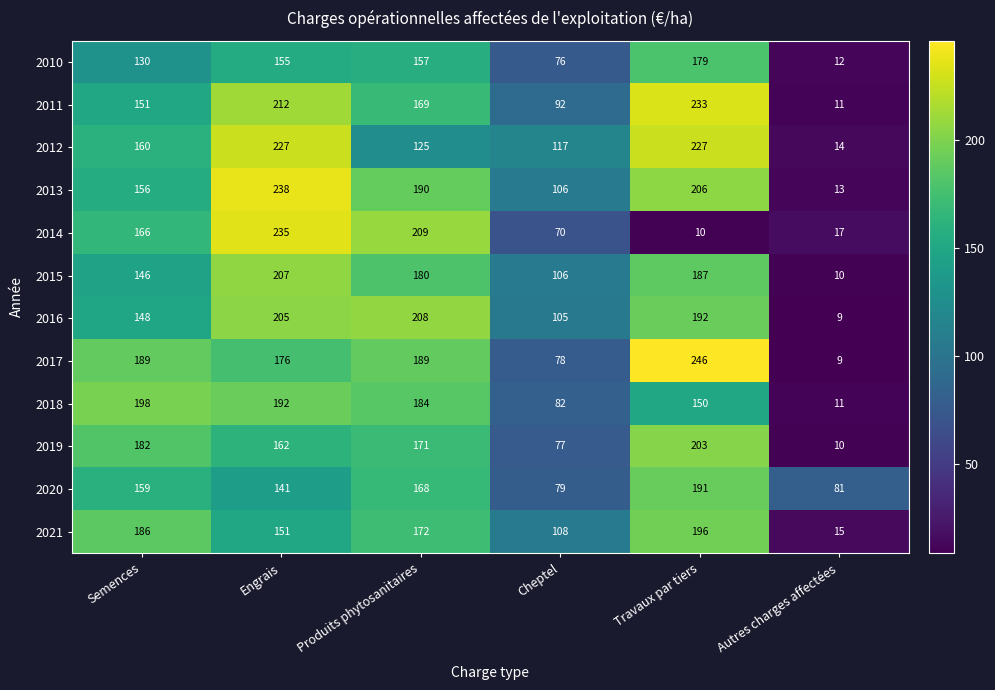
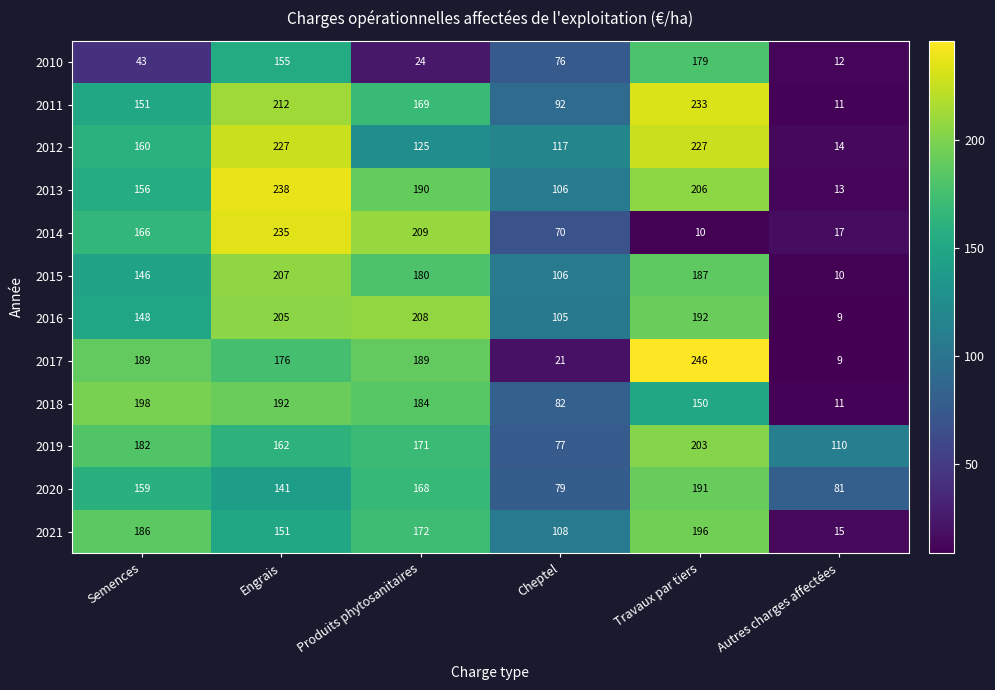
  {
    "2010": {
-     "Semences": 130,
+     "Semences": 43,
      "Engrais": 155,
-     "Produits phytosanitaires": 157,
+     "Produits phytosanitaires": 24,
      "Cheptel": 76,
      "Travaux par tiers": 179,
      "Autres charges affectées": 12
    },
    "2011": {
      "Semences": 151,
      "Engrais": 212,
      "Produits phytosanitaires": 169,
      "Cheptel": 92,
      "Travaux par tiers": 233,
      "Autres charges affectées": 11
    },
    "2012": {
      "Semences": 160,
      "Engrais": 227,
      "Produits phytosanitaires": 125,
      "Cheptel": 117,
      "Travaux par tiers": 227,
      "Autres charges affectées": 14
    },
    "2013": {
      "Semences": 156,
      "Engrais": 238,
      "Produits phytosanitaires": 190,
      "Cheptel": 106,
      "Travaux par tiers": 206,
      "Autres charges affectées": 13
    },
    "2014": {
      "Semences": 166,
      "Engrais": 235,
      "Produits phytosanitaires": 209,
      "Cheptel": 70,
      "Travaux par tiers": 10,
      "Autres charges affectées": 17
    },
    "2015": {
      "Semences": 146,
      "Engrais": 207,
      "Produits phytosanitaires": 180,
      "Cheptel": 106,
      "Travaux par tiers": 187,
      "Autres charges affectées": 10
    },
    "2016": {
      "Semences": 148,
      "Engrais": 205,
      "Produits phytosanitaires": 208,
      "Cheptel": 105,
      "Travaux par tiers": 192,
      "Autres charges affectées": 9
    },
    "2017": {
      "Semences": 189,
      "Engrais": 176,
      "Produits phytosanitaires": 189,
-     "Cheptel": 78,
+     "Cheptel": 21,
      "Travaux par tiers": 246,
      "Autres charges affectées": 9
    },
    "2018": {
      "Semences": 198,
      "Engrais": 192,
      "Produits phytosanitaires": 184,
      "Cheptel": 82,
      "Travaux par tiers": 150,
      "Autres charges affectées": 11
    },
    "2019": {
      "Semences": 182,
      "Engrais": 162,
      "Produits phytosanitaires": 171,
      "Cheptel": 77,
      "Travaux par tiers": 203,
-     "Autres charges affectées": 10
+     "Autres charges affectées": 110
    },
    "2020": {
      "Semences": 159,
      "Engrais": 141,
      "Produits phytosanitaires": 168,
      "Cheptel": 79,
      "Travaux par tiers": 191,
      "Autres charges affectées": 81
    },
    "2021": {
      "Semences": 186,
      "Engrais": 151,
      "Produits phytosanitaires": 172,
      "Cheptel": 108,
      "Travaux par tiers": 196,
      "Autres charges affectées": 15
    }
  }
